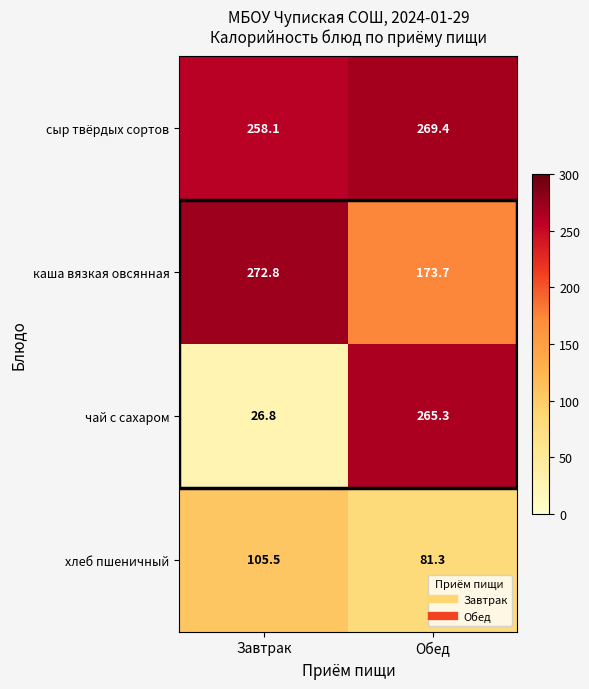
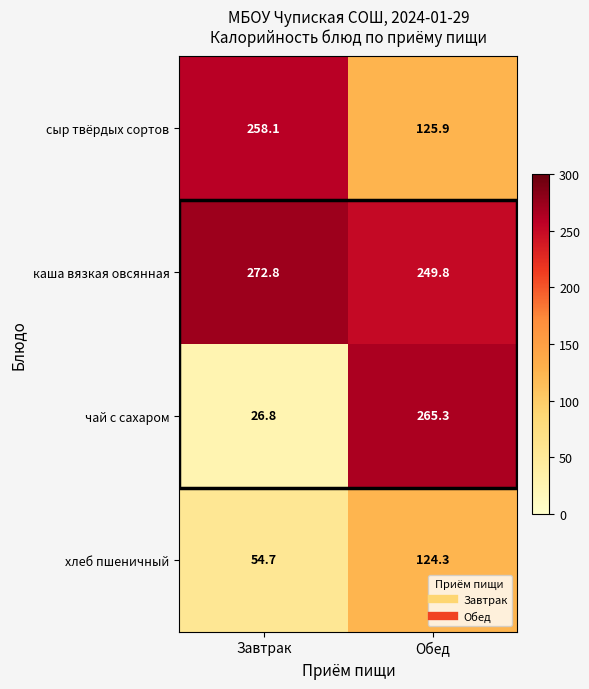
  {
    "сыр твёрдых сортов": {
      "Завтрак": 258.1,
-     "Обед": 269.4
+     "Обед": 125.9
    },
    "каша вязкая овсянная": {
      "Завтрак": 272.8,
-     "Обед": 173.7
+     "Обед": 249.8
    },
    "чай с сахаром": {
      "Завтрак": 26.8,
      "Обед": 265.3
    },
    "хлеб пшеничный": {
-     "Завтрак": 105.5,
-     "Обед": 81.3
+     "Завтрак": 54.7,
+     "Обед": 124.3
    }
  }
